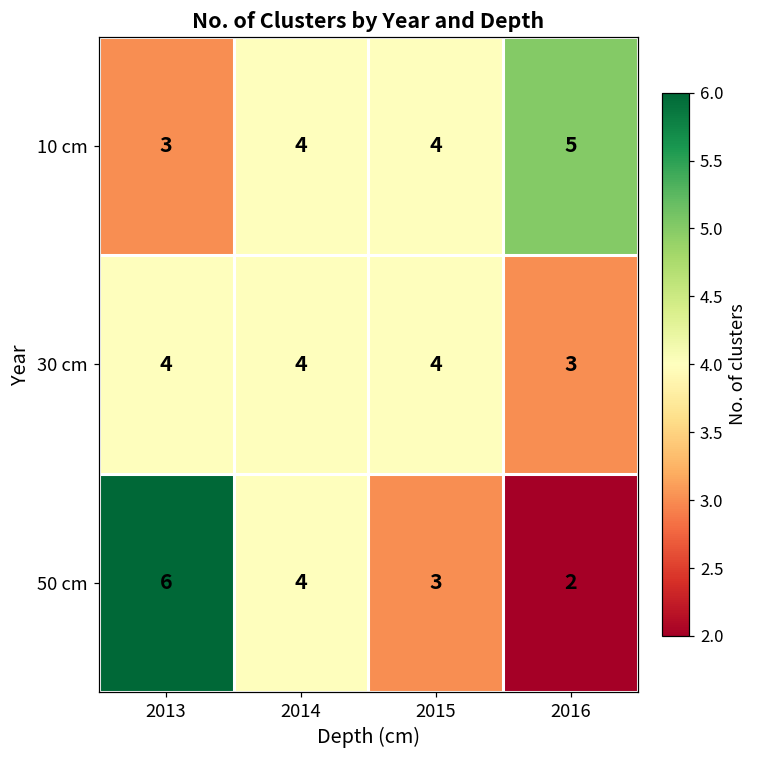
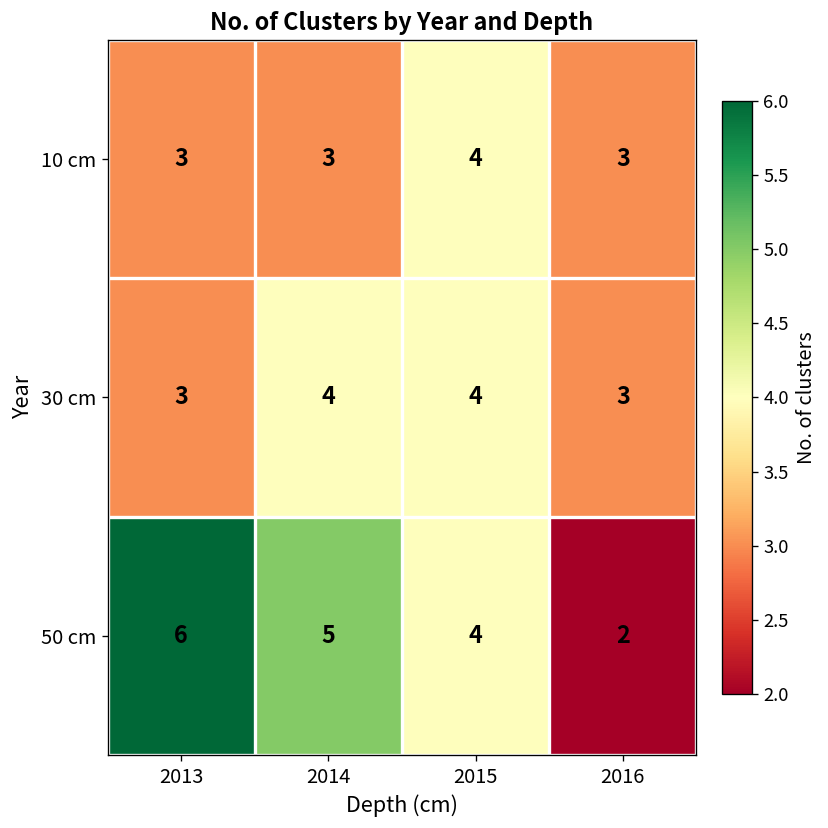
  {
    "10 cm": {
      "2013": 3,
-     "2014": 4,
+     "2014": 3,
      "2015": 4,
-     "2016": 5
+     "2016": 3
    },
    "30 cm": {
-     "2013": 4,
+     "2013": 3,
      "2014": 4,
      "2015": 4,
      "2016": 3
    },
    "50 cm": {
      "2013": 6,
-     "2014": 4,
-     "2015": 3,
+     "2014": 5,
+     "2015": 4,
      "2016": 2
    }
  }
